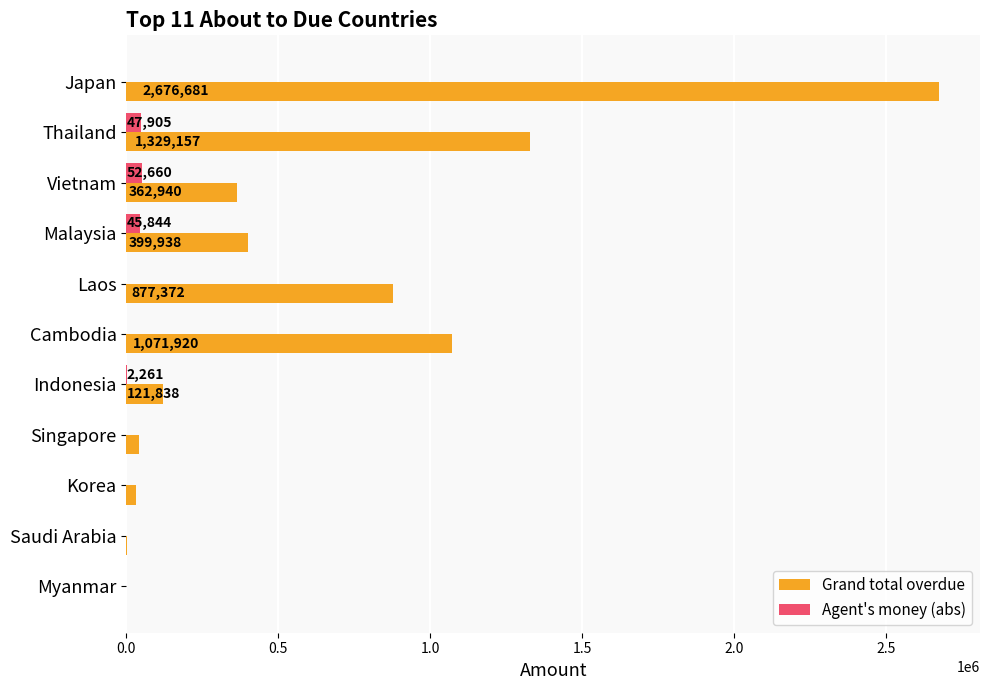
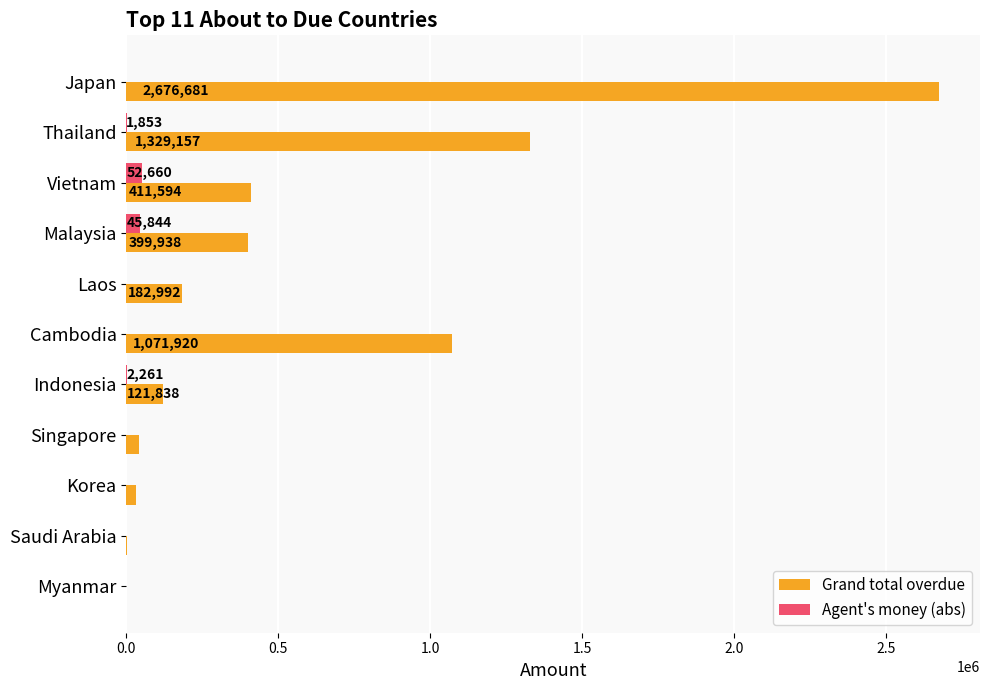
  {
    "Grand total overdue": {
      "Japan": "2,676,681",
      "Thailand": "1,329,157",
-     "Vietnam": "362,940",
+     "Vietnam": "411,594",
      "Malaysia": "399,938",
-     "Laos": "877,372",
+     "Laos": "182,992",
      "Cambodia": "1,071,920",
      "Indonesia": "121,838"
    },
    "Agent's money (abs)": {
-     "Thailand": "47,905",
+     "Thailand": "1,853",
      "Vietnam": "52,660",
      "Malaysia": "45,844",
      "Indonesia": "2,261"
    }
  }
